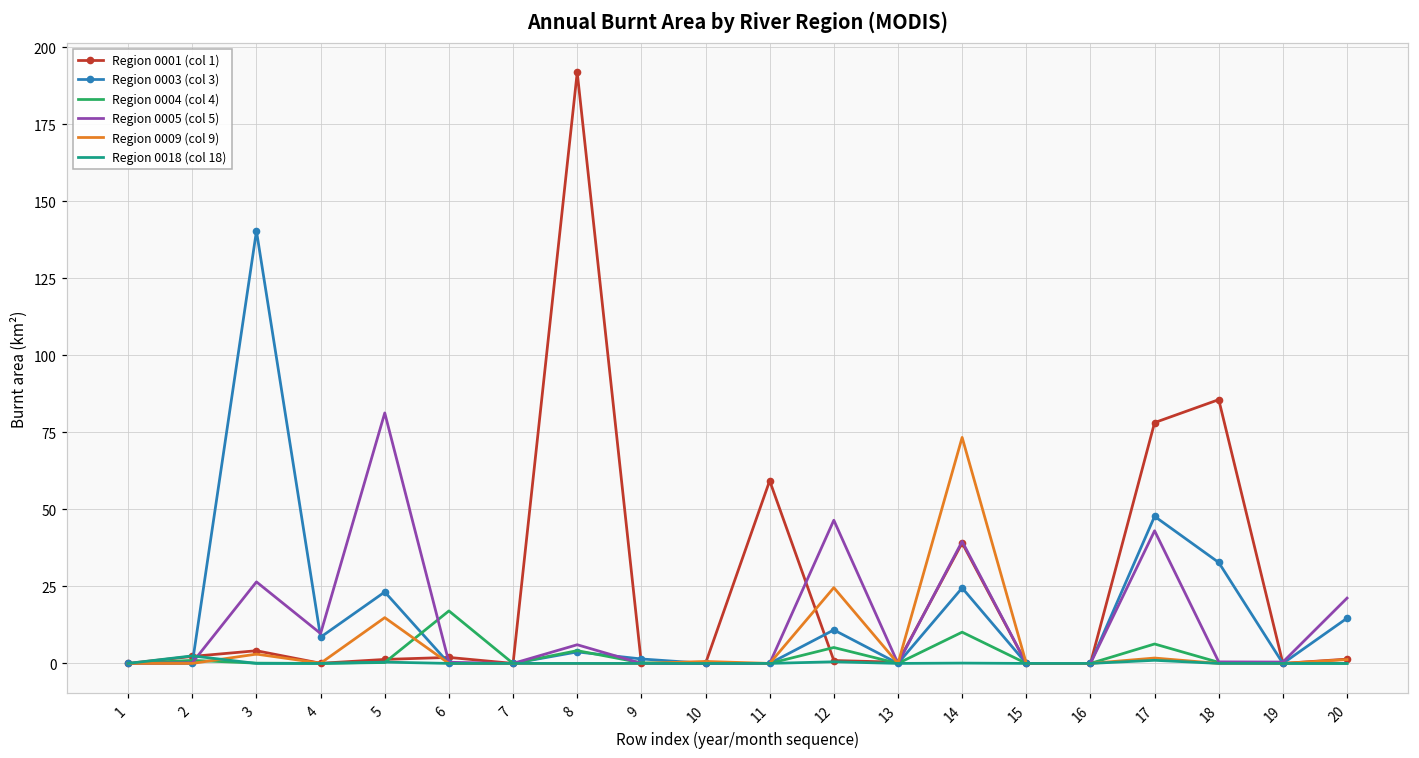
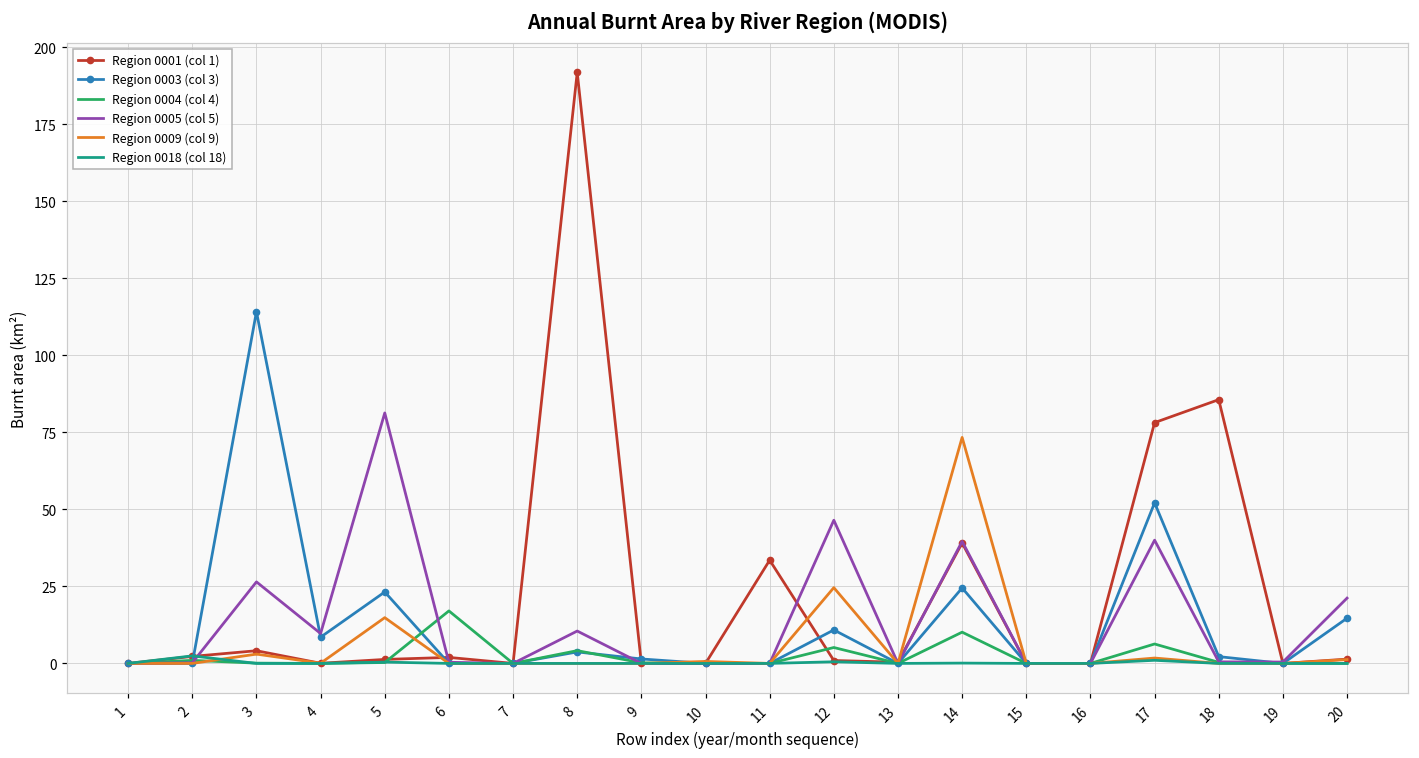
  {
    "Region 0001 (col 1)": {
      "3": 4,
      "6": 2,
      "8": 192,
-     "11": 59,
+     "11": 34,
      "17": 78,
      "18": 86
    },
    "Region 0003 (col 3)": {
-     "3": 140,
+     "3": 114,
      "4": 9,
      "5": 23,
      "9": 1,
      "12": 11,
      "14": 25,
-     "17": 48,
-     "18": 33,
+     "17": 52,
+     "18": 2,
      "20": 15
    },
    "Region 0005 (col 5)": {
      "3": 26,
      "4": 10,
      "5": 81,
-     "8": 6,
+     "8": 11,
      "12": 46,
-     "17": 43,
+     "17": 40,
      "20": 21
    },
    "Region 0009 (col 9)": {
      "3": 3,
      "5": 15,
      "12": 25,
      "14": 73
    }
  }
